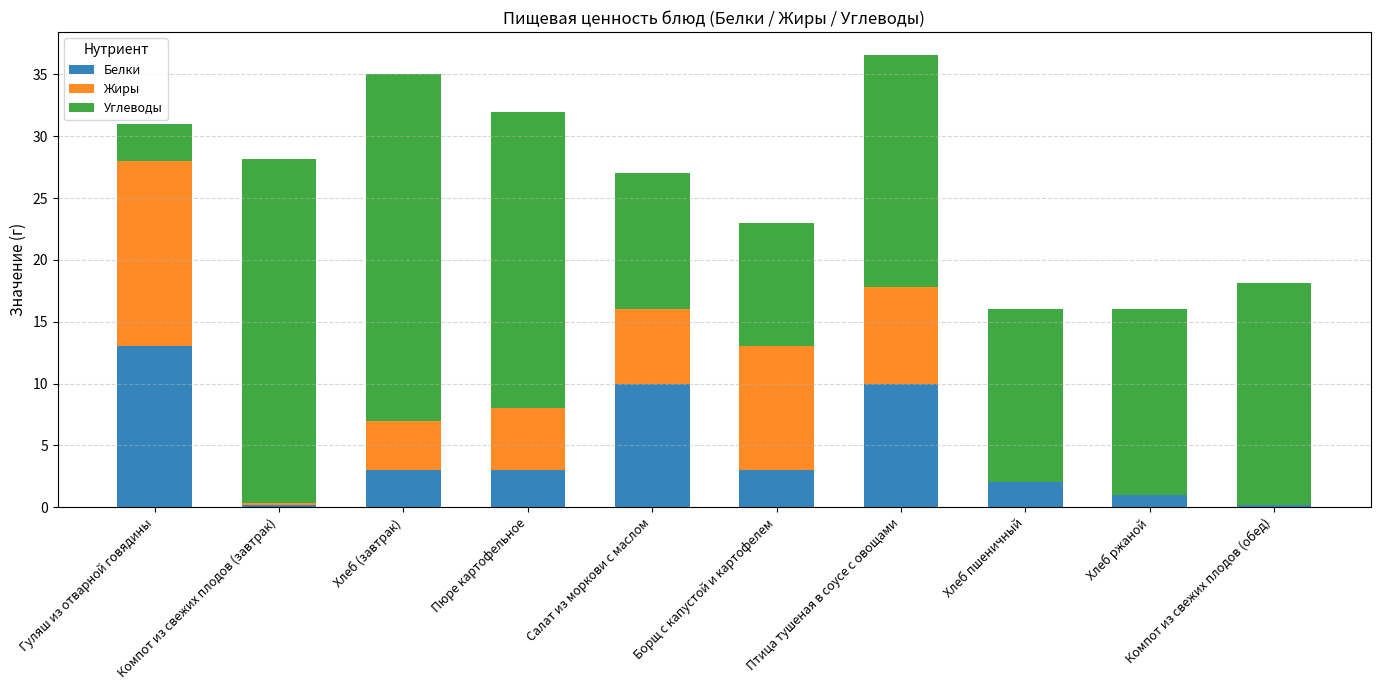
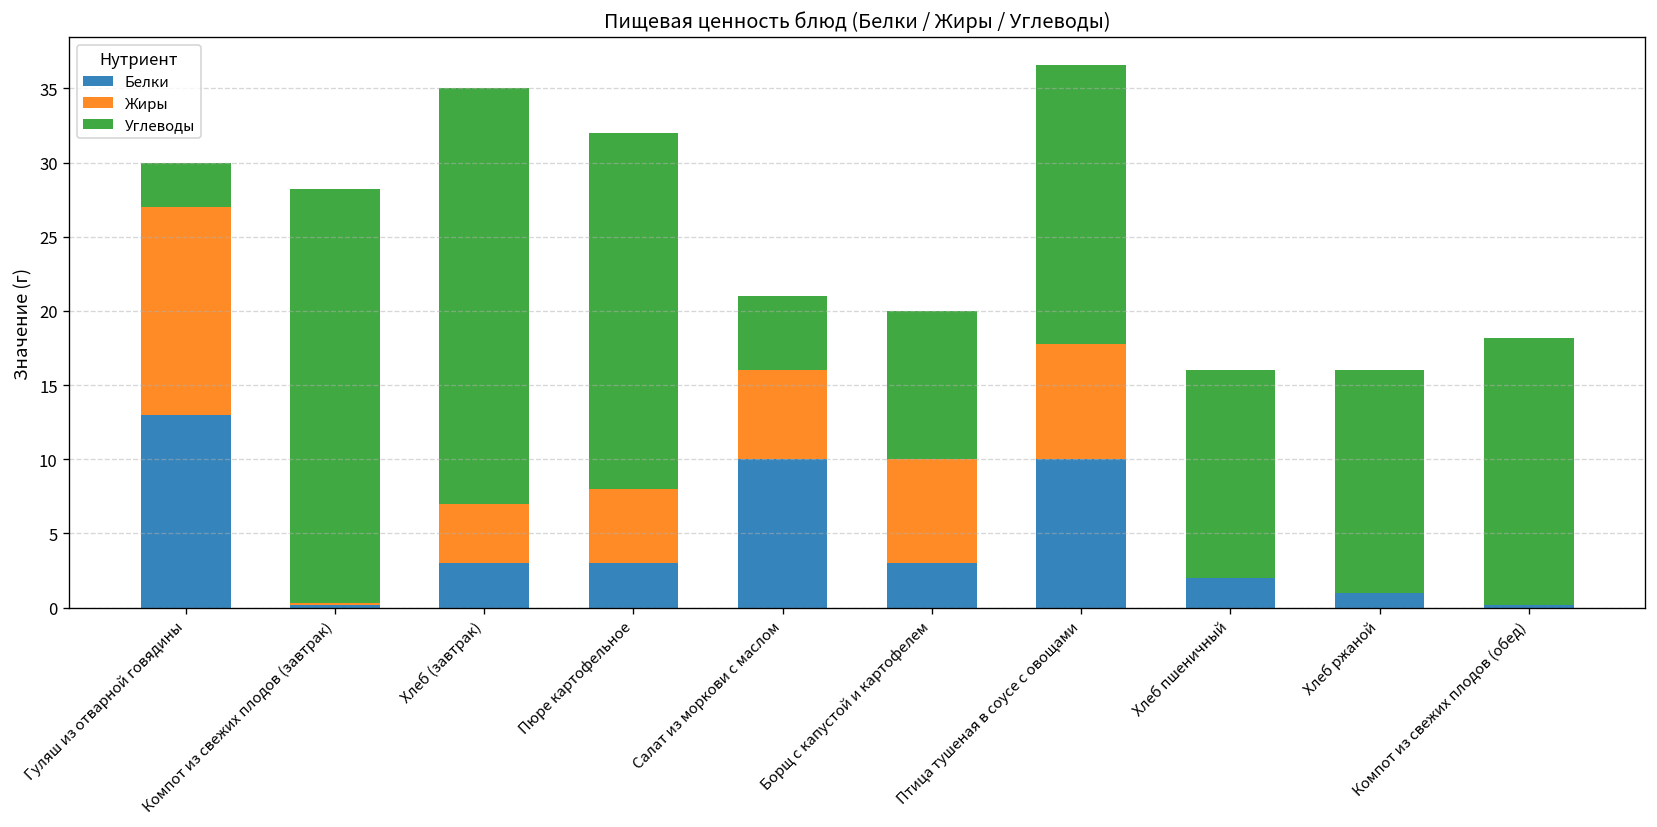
  {
    "Белки": {
      "Гуляш из отварной говядины": 13,
      "Хлеб (завтрак)": 3,
      "Пюре картофельное": 3,
      "Салат из моркови с маслом": 10,
      "Борщ с капустой и картофелем": 3,
      "Птица тушеная в соусе с овощами": 10,
      "Хлеб пшеничный": 2,
      "Хлеб ржаной": 1
    },
    "Жиры": {
-     "Гуляш из отварной говядины": 15,
+     "Гуляш из отварной говядины": 14,
      "Хлеб (завтрак)": 4,
      "Пюре картофельное": 5,
      "Салат из моркови с маслом": 6,
-     "Борщ с капустой и картофелем": 10,
+     "Борщ с капустой и картофелем": 7,
      "Птица тушеная в соусе с овощами": 8,
      "Хлеб пшеничный": 0,
      "Хлеб ржаной": 0,
      "Компот из свежих плодов (обед)": 0
    },
    "Углеводы": {
      "Гуляш из отварной говядины": 3,
      "Компот из свежих плодов (завтрак)": 28,
      "Хлеб (завтрак)": 28,
      "Пюре картофельное": 24,
-     "Салат из моркови с маслом": 11,
+     "Салат из моркови с маслом": 5,
      "Борщ с капустой и картофелем": 10,
      "Птица тушеная в соусе с овощами": 19,
      "Хлеб пшеничный": 14,
      "Хлеб ржаной": 15,
      "Компот из свежих плодов (обед)": 18
    }
  }
